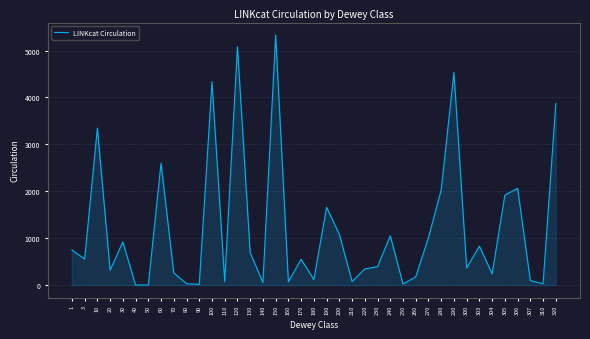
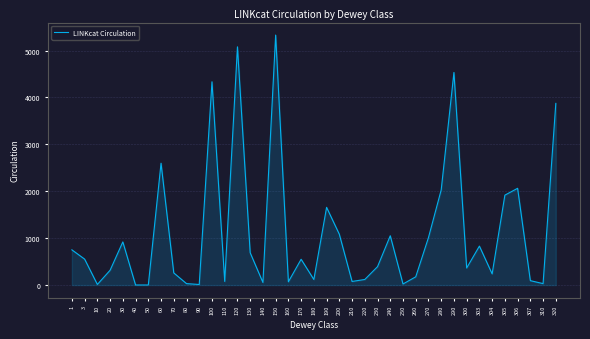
  {
    "1": 800,
    "3": 600,
-   "10": 3300,
+   "10": 0,
    "20": 300,
    "30": 900,
    "40": 0,
    "50": 0,
    "60": 2600,
    "70": 300,
    "80": 0,
    "90": 0,
    "100": 4300,
    "110": 100,
    "120": 5100,
    "130": 700,
    "140": 100,
    "150": 5300,
    "160": 100,
    "170": 600,
    "180": 100,
    "190": 1700,
    "200": 1100,
    "210": 100,
-   "220": 300,
+   "220": 100,
    "230": 400,
    "240": 1100,
    "250": 0,
    "260": 200,
    "270": 1000,
    "280": 2000,
    "290": 4500,
    "300": 400,
    "303": 800,
    "304": 200,
    "305": 1900,
    "306": 2100,
    "307": 100,
    "310": 0,
    "320": 3900
  }
